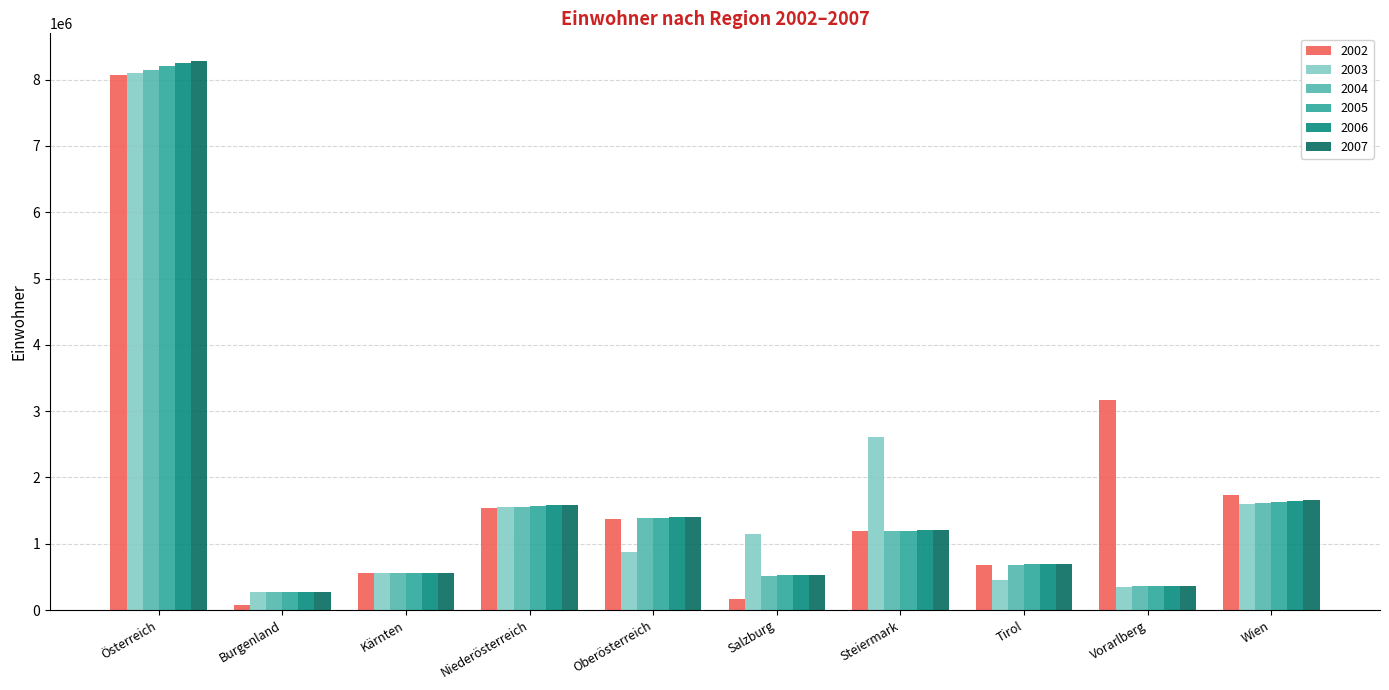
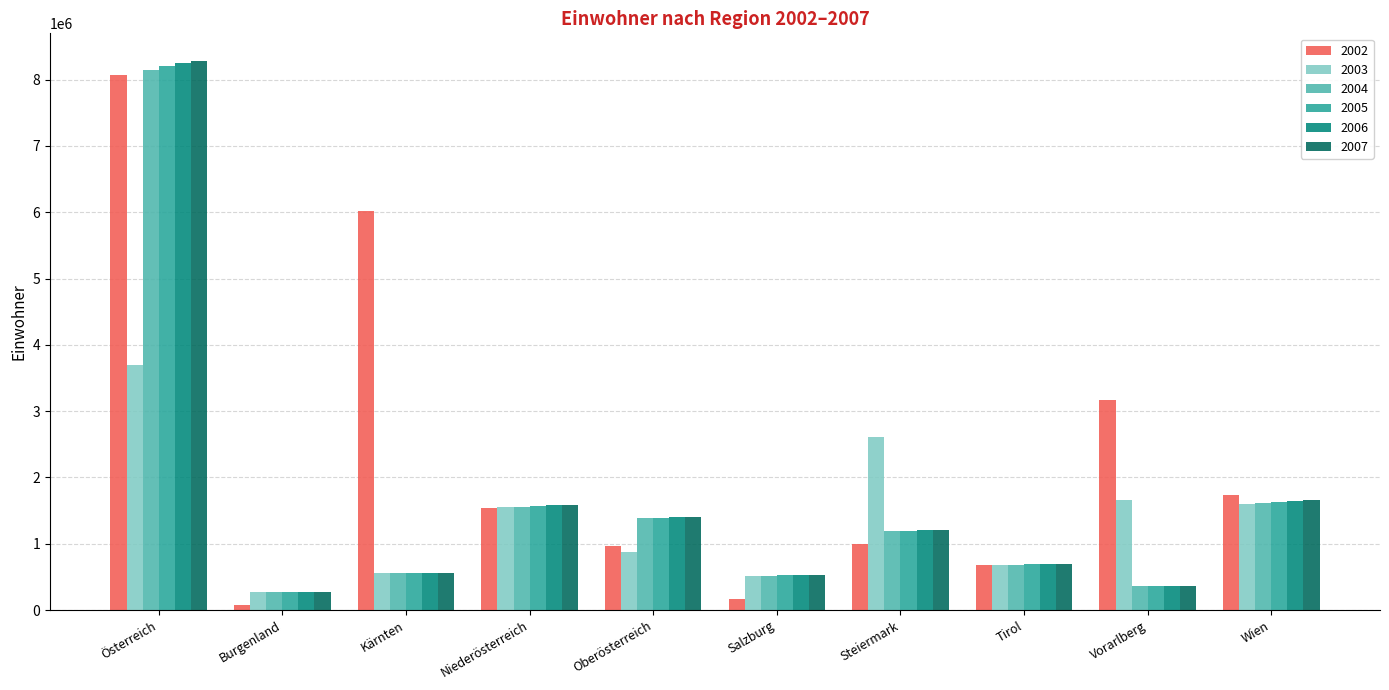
  {
    "2002": {
      "Österreich": 8100000,
      "Burgenland": 100000,
-     "Kärnten": 600000,
+     "Kärnten": 6000000,
      "Niederösterreich": 1500000,
-     "Oberösterreich": 1400000,
+     "Oberösterreich": 1000000,
      "Salzburg": 200000,
-     "Steiermark": 1200000,
+     "Steiermark": 1000000,
      "Tirol": 700000,
      "Vorarlberg": 3200000,
      "Wien": 1700000
    },
    "2003": {
-     "Österreich": 8100000,
+     "Österreich": 3700000,
      "Burgenland": 300000,
      "Kärnten": 600000,
      "Niederösterreich": 1500000,
      "Oberösterreich": 900000,
-     "Salzburg": 1100000,
+     "Salzburg": 500000,
      "Steiermark": 2600000,
-     "Tirol": 500000,
-     "Vorarlberg": 400000,
+     "Tirol": 700000,
+     "Vorarlberg": 1700000,
      "Wien": 1600000
    }
  }
